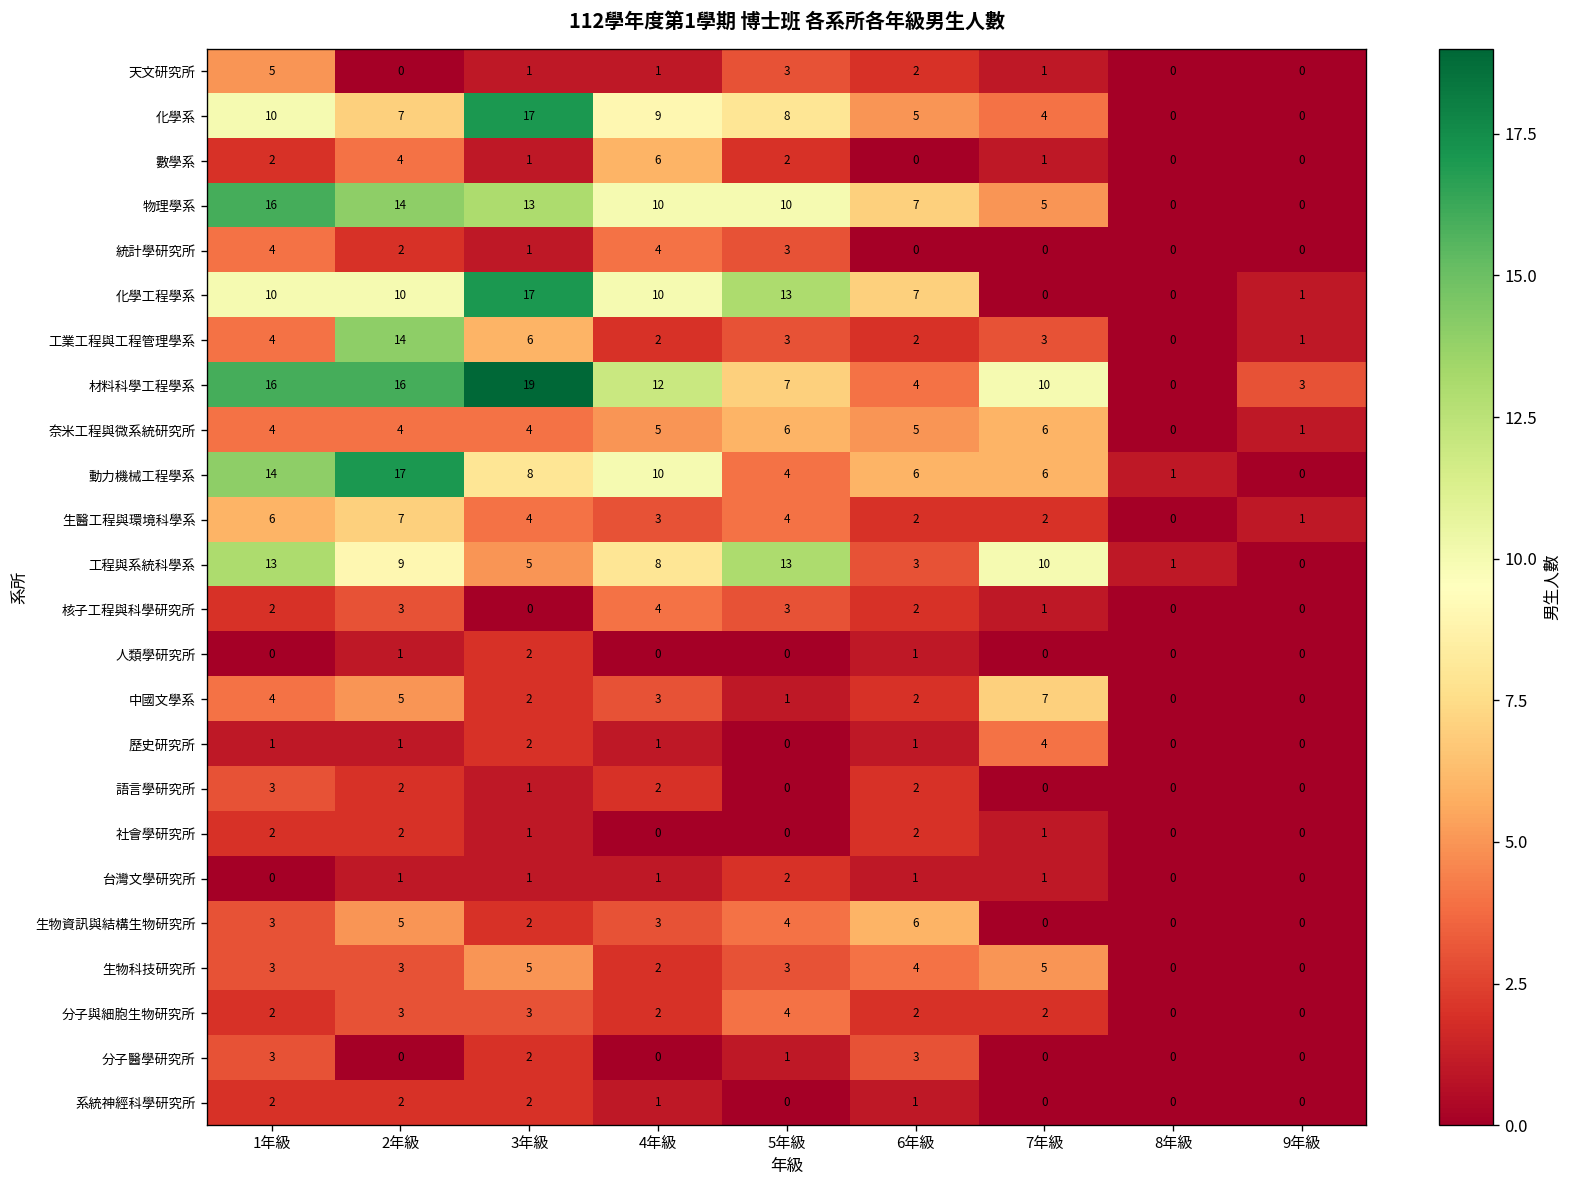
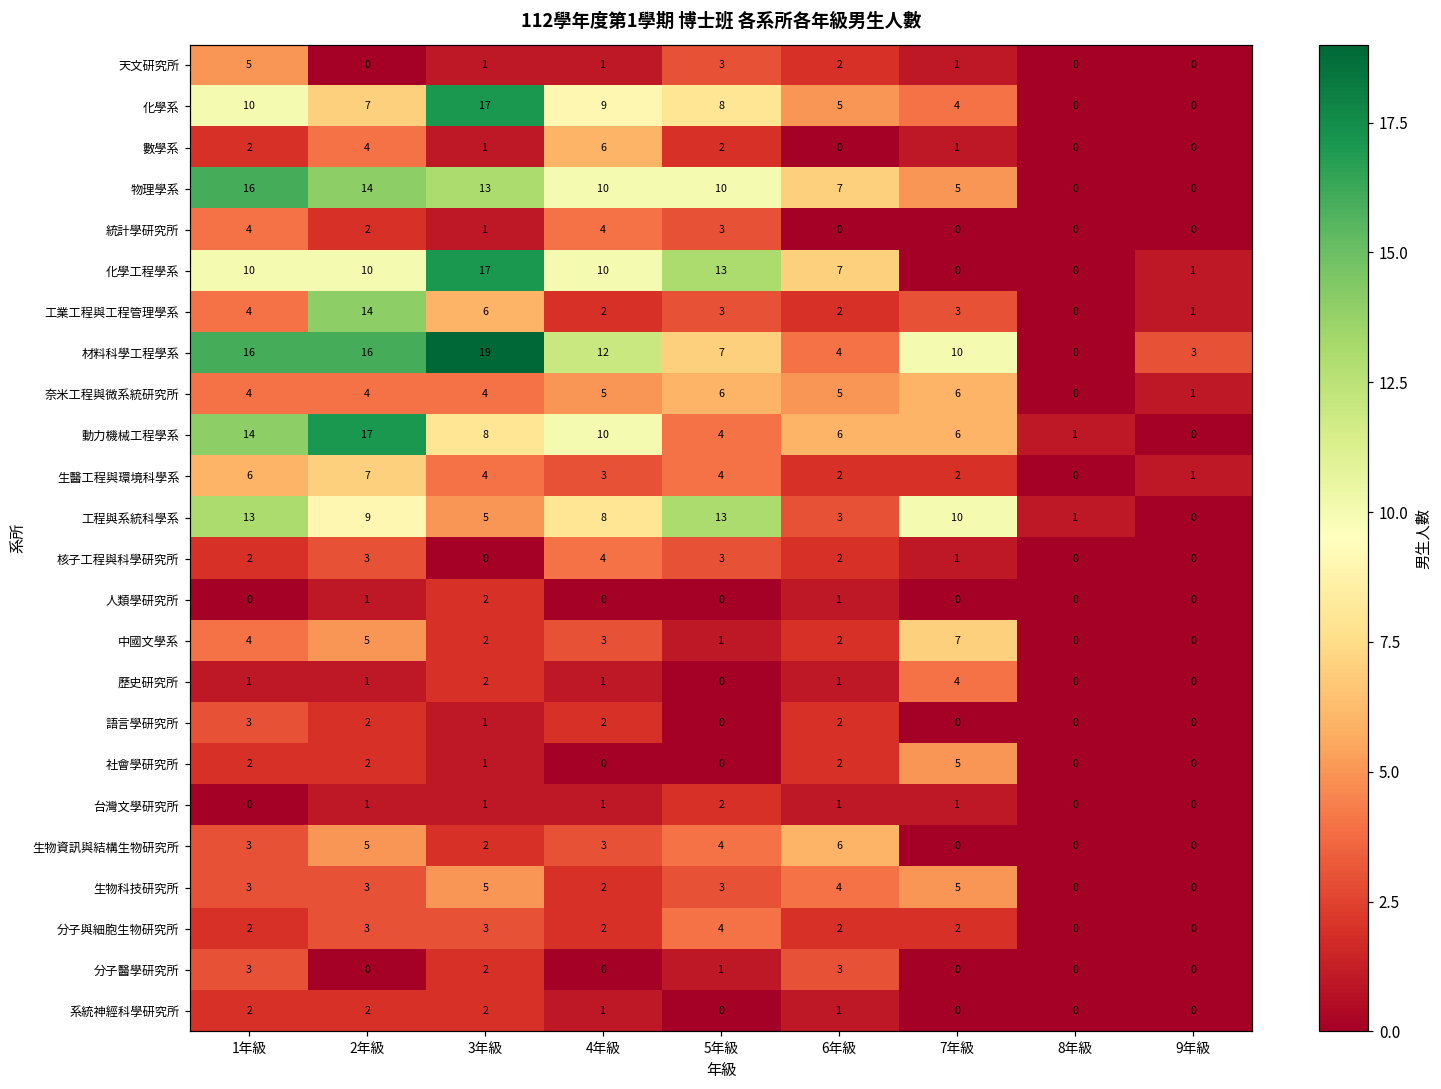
  {
    "社會學研究所": {
      "1年級": 2,
      "2年級": 2,
      "3年級": 1,
      "4年級": 0,
      "5年級": 0,
      "6年級": 2,
-     "7年級": 1,
+     "7年級": 5,
      "8年級": 0,
      "9年級": 0
    }
  }
